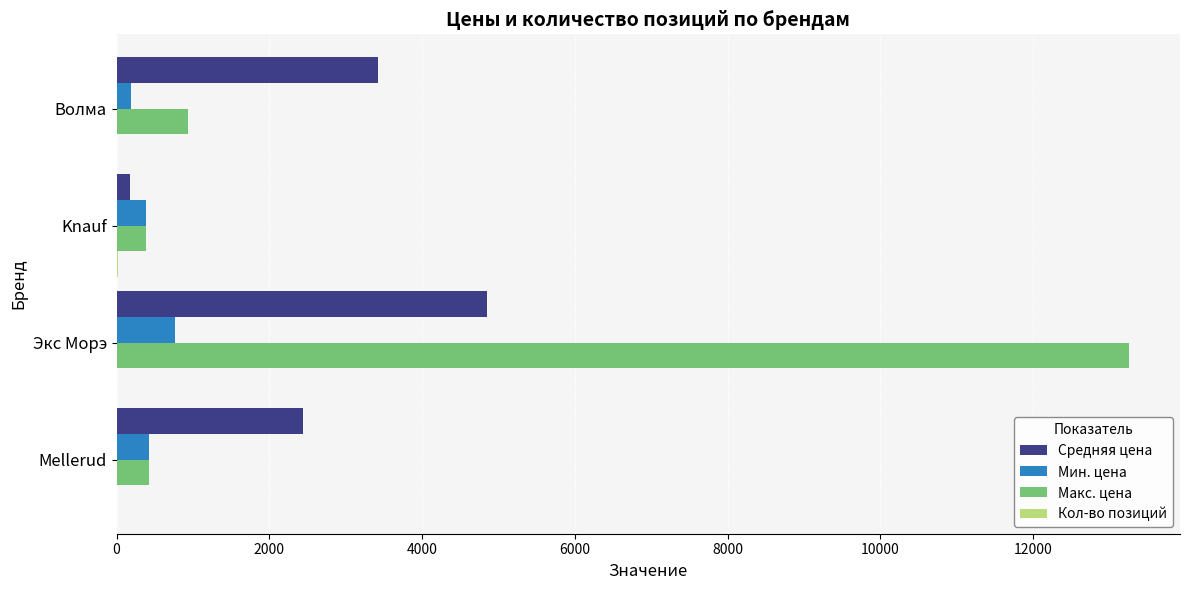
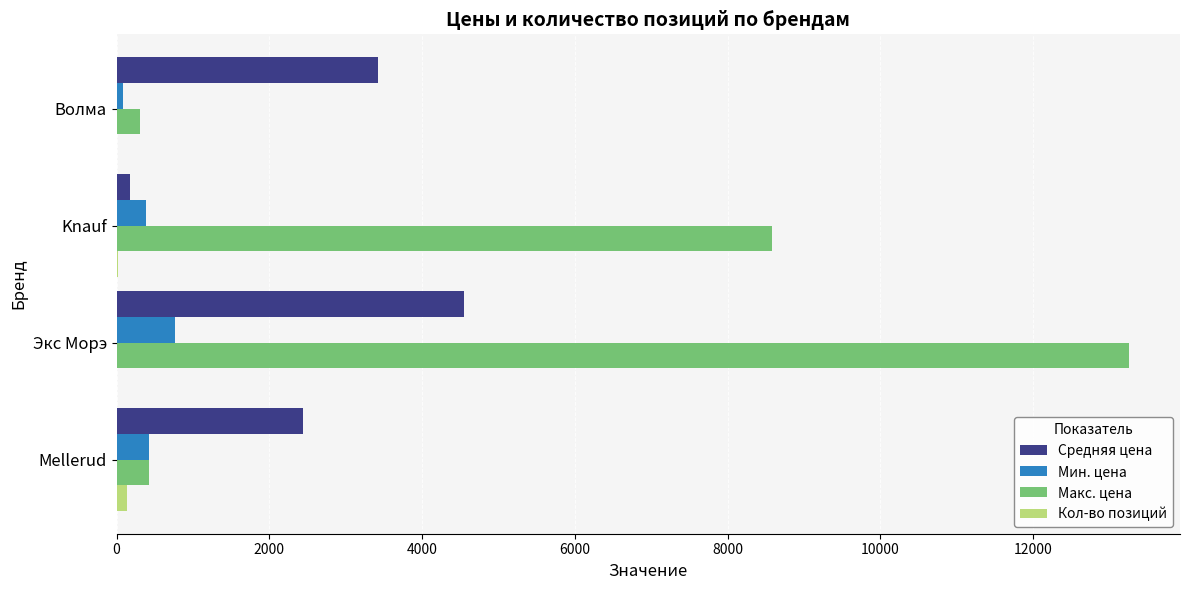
  {
    "Средняя цена": {
      "Волма": 3400,
      "Knauf": 200,
-     "Экс Морэ": 4900,
+     "Экс Морэ": 4600,
      "Mellerud": 2400
    },
    "Мин. цена": {
-     "Волма": 200,
+     "Волма": 100,
      "Knauf": 400,
      "Экс Морэ": 800,
      "Mellerud": 400
    },
    "Макс. цена": {
-     "Волма": 900,
-     "Knauf": 400,
+     "Волма": 300,
+     "Knauf": 8600,
      "Экс Морэ": 13300,
      "Mellerud": 400
    },
    "Кол-во позиций": {
-     "Mellerud": 0
+     "Mellerud": 100
    }
  }
